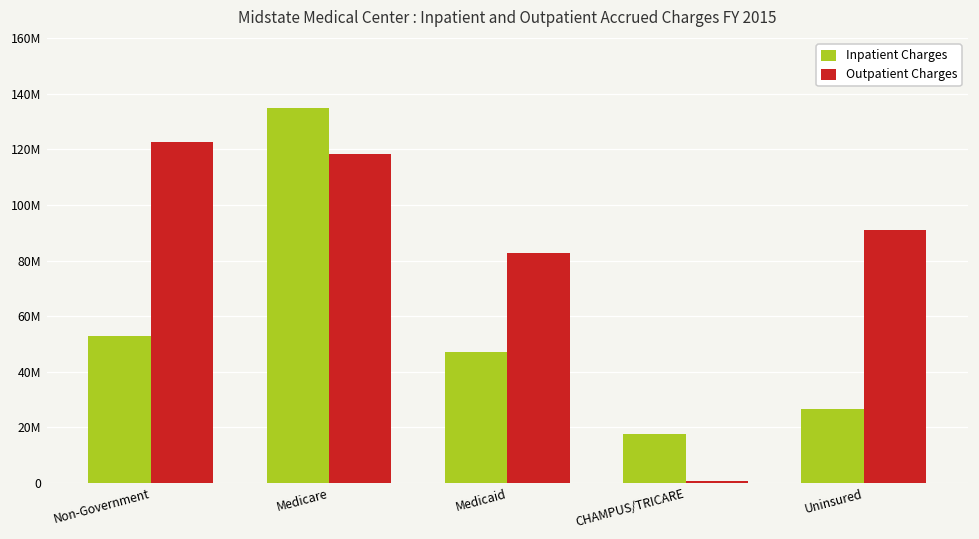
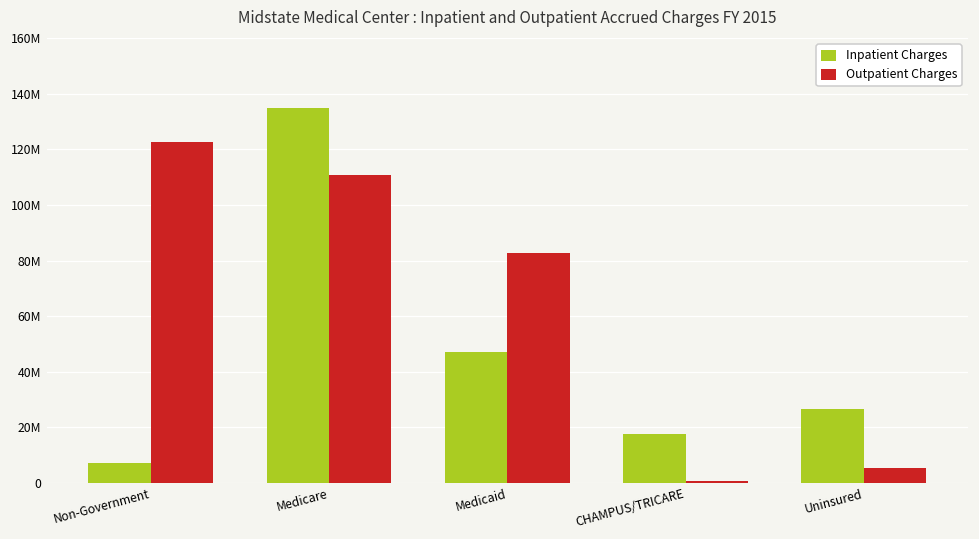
  {
    "Inpatient Charges": {
-     "Non-Government": 53000000,
+     "Non-Government": 7000000,
      "Medicare": 135000000,
      "Medicaid": 47000000,
      "CHAMPUS/TRICARE": 18000000,
      "Uninsured": 26000000
    },
    "Outpatient Charges": {
      "Non-Government": 123000000,
-     "Medicare": 118000000,
+     "Medicare": 111000000,
      "Medicaid": 83000000,
-     "Uninsured": 91000000
+     "Uninsured": 5000000
    }
  }
